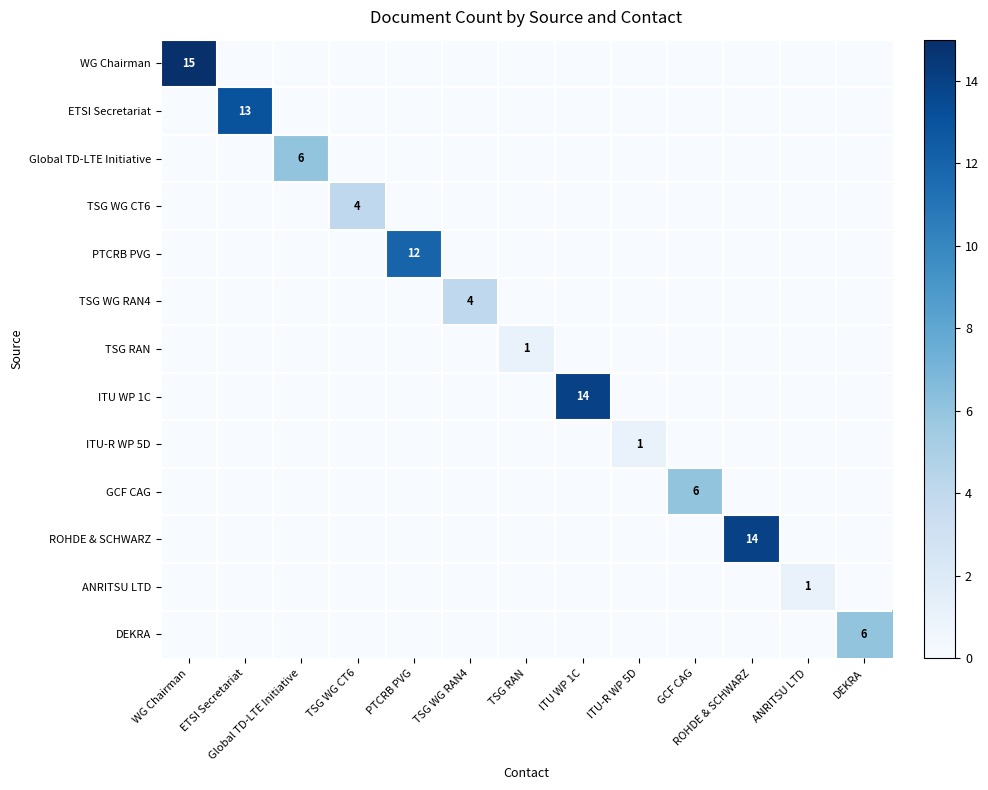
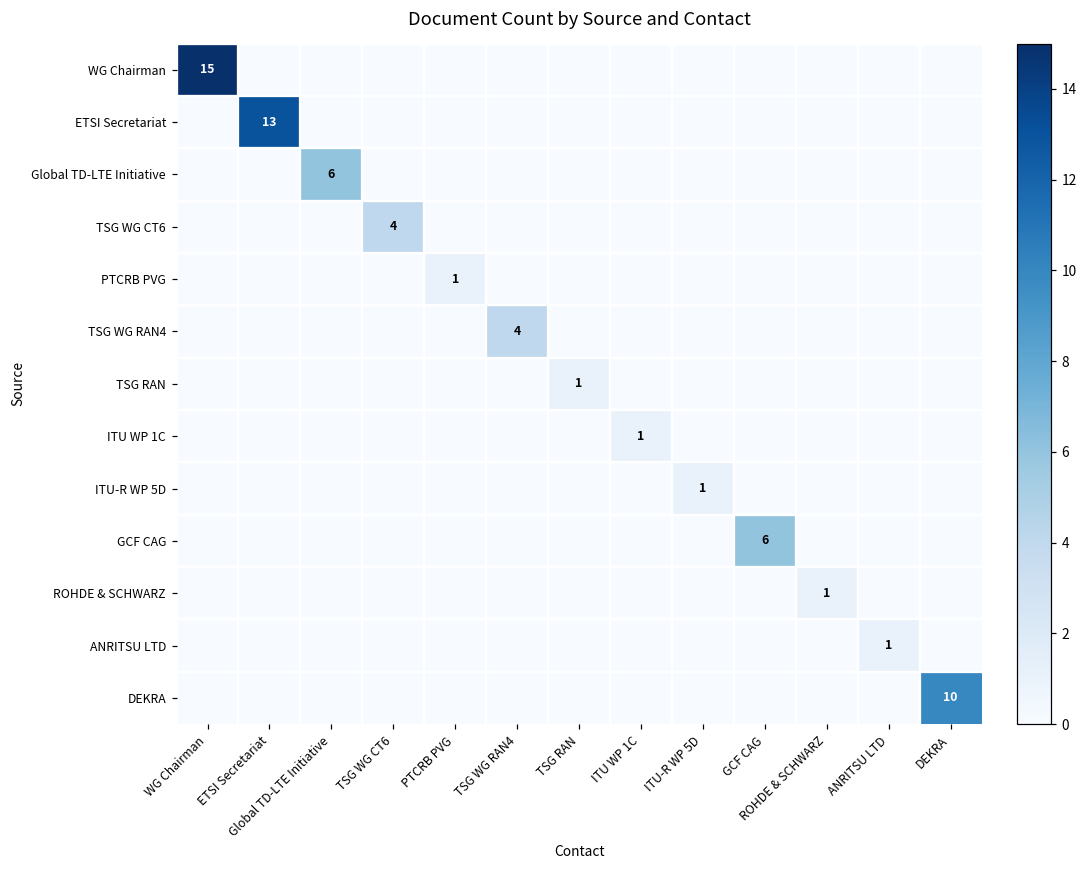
  {
    "WG Chairman": {
      "WG Chairman": 15
    },
    "ETSI Secretariat": {
      "ETSI Secretariat": 13
    },
    "Global TD-LTE Initiative": {
      "Global TD-LTE Initiative": 6
    },
    "TSG WG CT6": {
      "TSG WG CT6": 4
    },
    "PTCRB PVG": {
-     "PTCRB PVG": 12
+     "PTCRB PVG": 1
    },
    "TSG WG RAN4": {
      "TSG WG RAN4": 4
    },
    "TSG RAN": {
      "TSG RAN": 1
    },
    "ITU WP 1C": {
-     "ITU WP 1C": 14
+     "ITU WP 1C": 1
    },
    "ITU-R WP 5D": {
      "ITU-R WP 5D": 1
    },
    "GCF CAG": {
      "GCF CAG": 6
    },
    "ROHDE & SCHWARZ": {
-     "ROHDE & SCHWARZ": 14
+     "ROHDE & SCHWARZ": 1
    },
    "ANRITSU LTD": {
      "ANRITSU LTD": 1
    },
    "DEKRA": {
-     "DEKRA": 6
+     "DEKRA": 10
    }
  }
